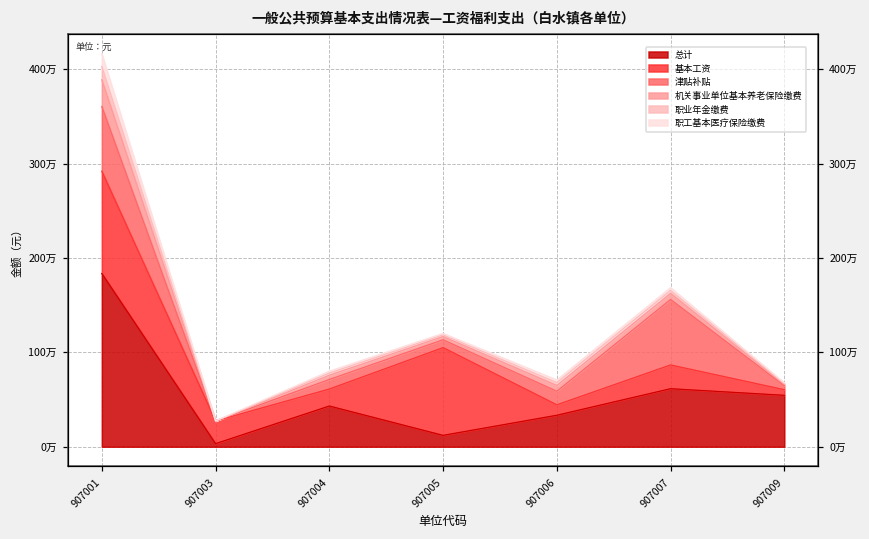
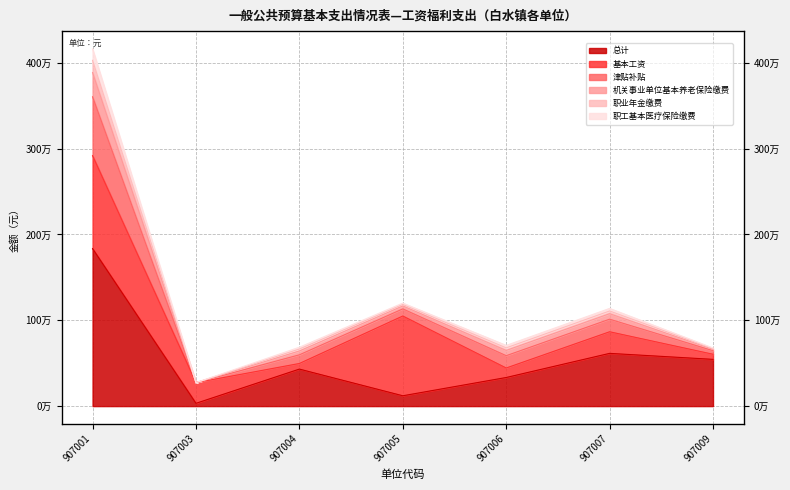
  {
    "总计": {
      "907001": "180万",
      "907003": "0万",
      "907004": "40万",
      "907005": "10万",
      "907006": "30万",
      "907007": "60万",
      "907009": "50万"
    },
    "基本工资": {
      "907001": "110万",
-     "907004": "20万",
+     "907004": "10万",
      "907005": "90万",
      "907006": "10万",
      "907007": "30万",
      "907009": "10万"
    },
    "津贴补贴": {
      "907001": "70万",
      "907004": "10万",
      "907005": "10万",
      "907006": "10万",
-     "907007": "70万"
+     "907007": "10万"
    }
  }
